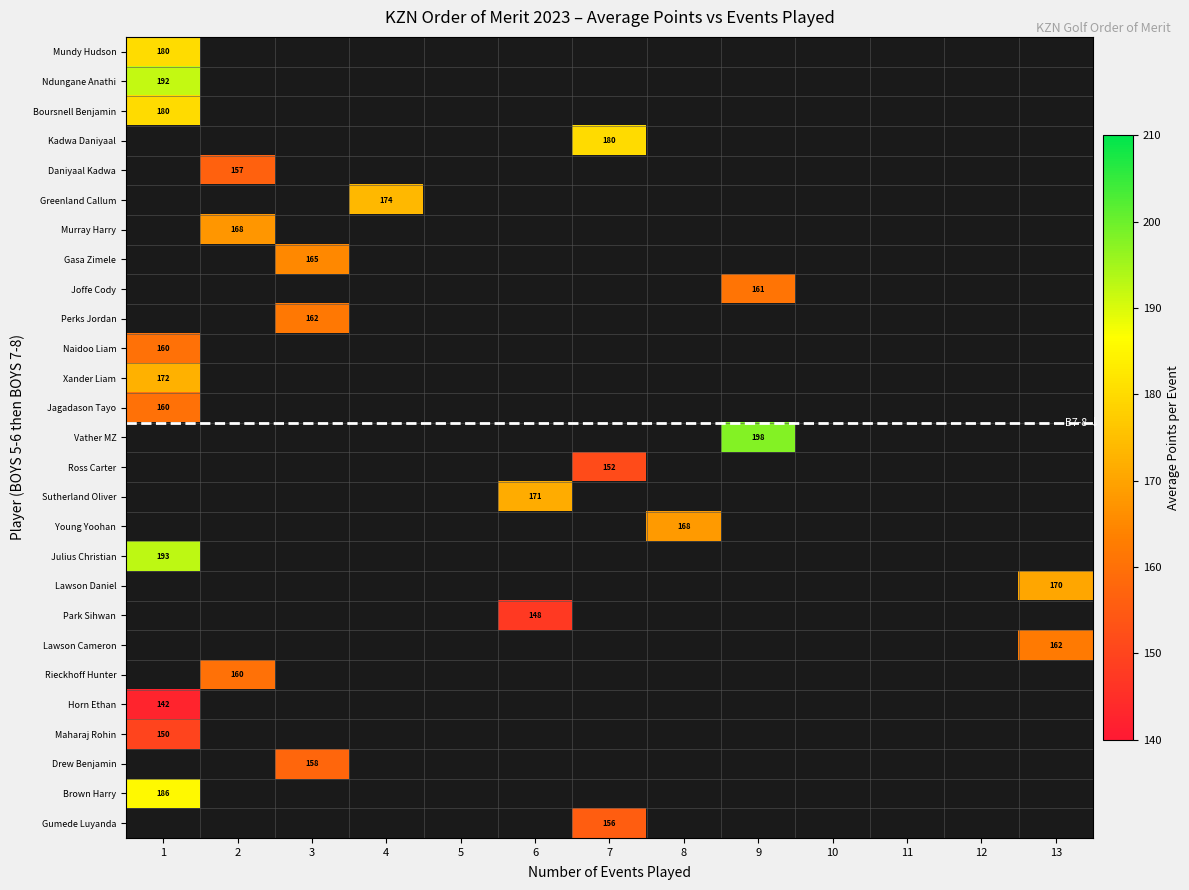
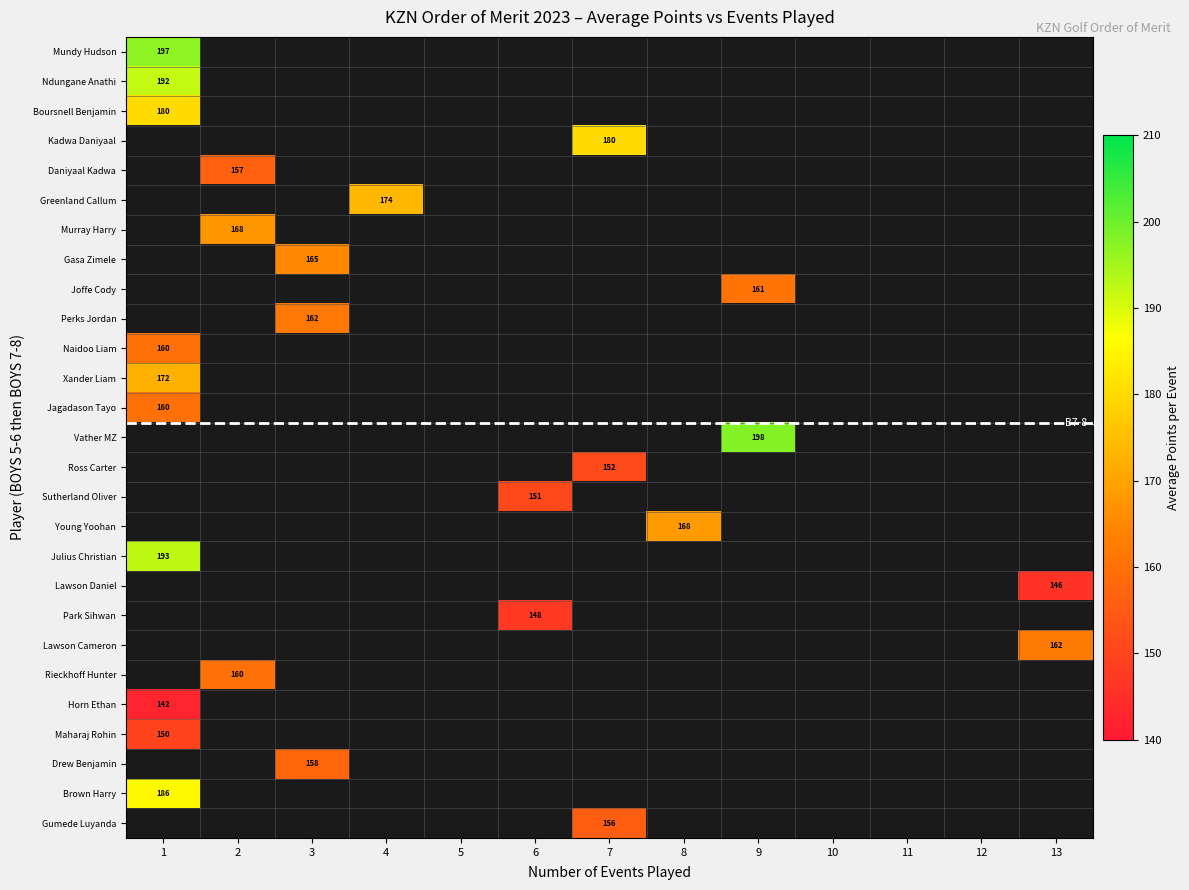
  {
    "Mundy Hudson": {
-     "1": 180
+     "1": 197
    },
    "Ndungane Anathi": {
      "1": 192
    },
    "Boursnell Benjamin": {
      "1": 180
    },
    "Kadwa Daniyaal": {
      "7": 180
    },
    "Daniyaal Kadwa": {
      "2": 157
    },
    "Greenland Callum": {
      "4": 174
    },
    "Murray Harry": {
      "2": 168
    },
    "Gasa Zimele": {
      "3": 165
    },
    "Joffe Cody": {
      "9": 161
    },
    "Perks Jordan": {
      "3": 162
    },
    "Naidoo Liam": {
      "1": 160
    },
    "Xander Liam": {
      "1": 172
    },
    "Jagadason Tayo": {
      "1": 160
    },
    "Vather MZ": {
      "9": 198
    },
    "Ross Carter": {
      "7": 152
    },
    "Sutherland Oliver": {
-     "6": 171
+     "6": 151
    },
    "Young Yoohan": {
      "8": 168
    },
    "Julius Christian": {
      "1": 193
    },
    "Lawson Daniel": {
-     "13": 170
+     "13": 146
    },
    "Park Sihwan": {
      "6": 148
    },
    "Lawson Cameron": {
      "13": 162
    },
    "Rieckhoff Hunter": {
      "2": 160
    },
    "Horn Ethan": {
      "1": 142
    },
    "Maharaj Rohin": {
      "1": 150
    },
    "Drew Benjamin": {
      "3": 158
    },
    "Brown Harry": {
      "1": 186
    },
    "Gumede Luyanda": {
      "7": 156
    }
  }
